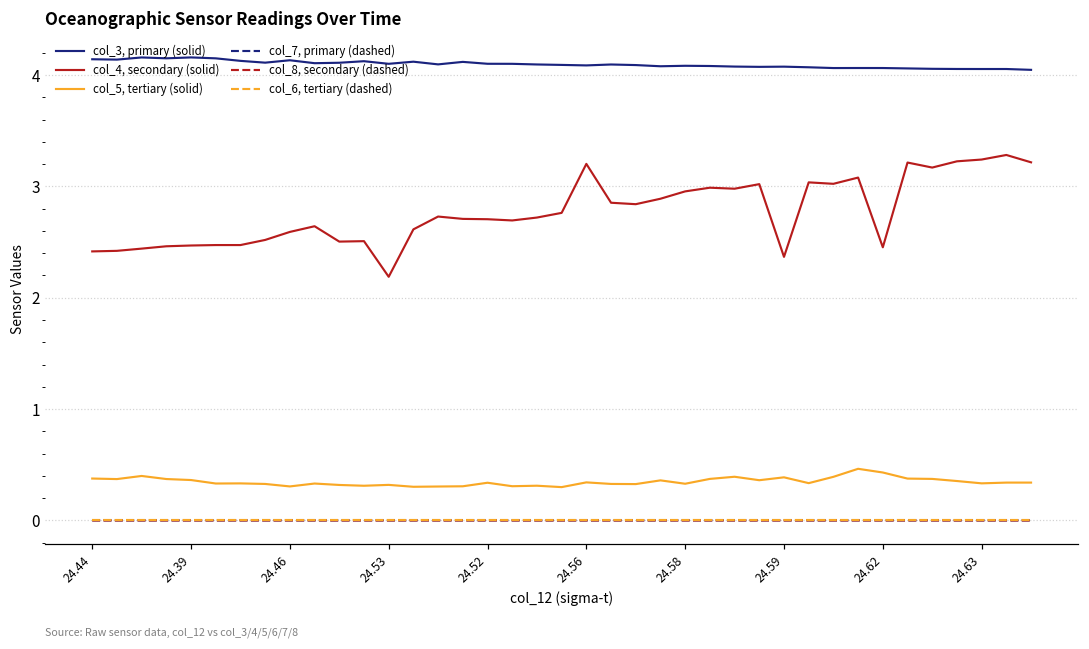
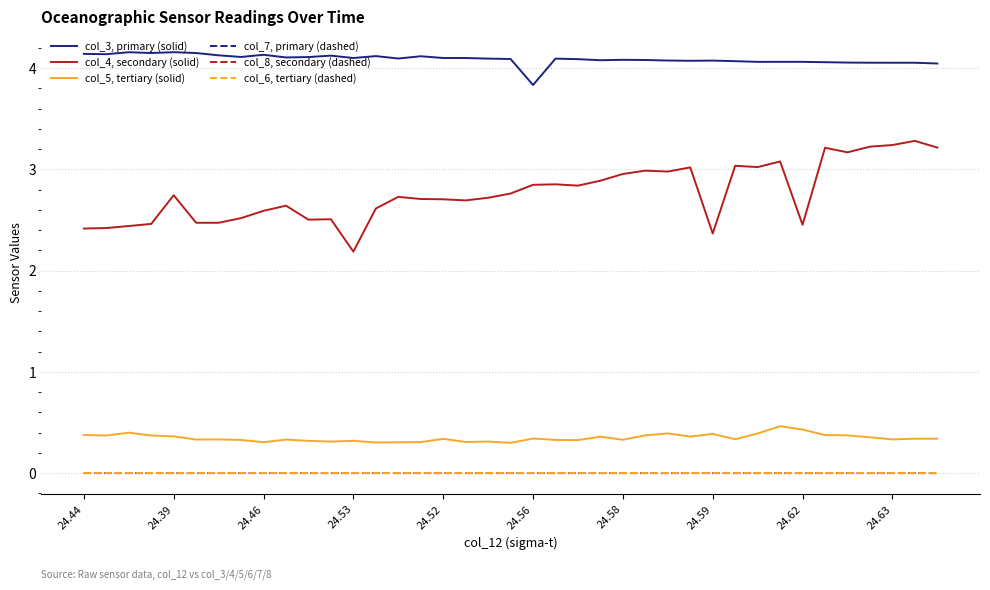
  {
    "col_3, primary (solid)": {
      "24.44": 4.14,
      "24.39": 4.16,
      "24.46": 4.13,
      "24.53": 4.10,
      "24.52": 4.10,
-     "24.56": 4.09,
+     "24.56": 3.83,
      "24.58": 4.08,
      "24.59": 4.08,
      "24.62": 4.06,
      "24.63": 4.05
    },
    "col_4, secondary (solid)": {
      "24.44": 2.42,
-     "24.39": 2.47,
+     "24.39": 2.75,
      "24.46": 2.59,
      "24.53": 2.19,
      "24.52": 2.71,
-     "24.56": 3.20,
+     "24.56": 2.85,
      "24.58": 2.96,
      "24.59": 2.37,
      "24.62": 2.45,
      "24.63": 3.24
    }
  }
